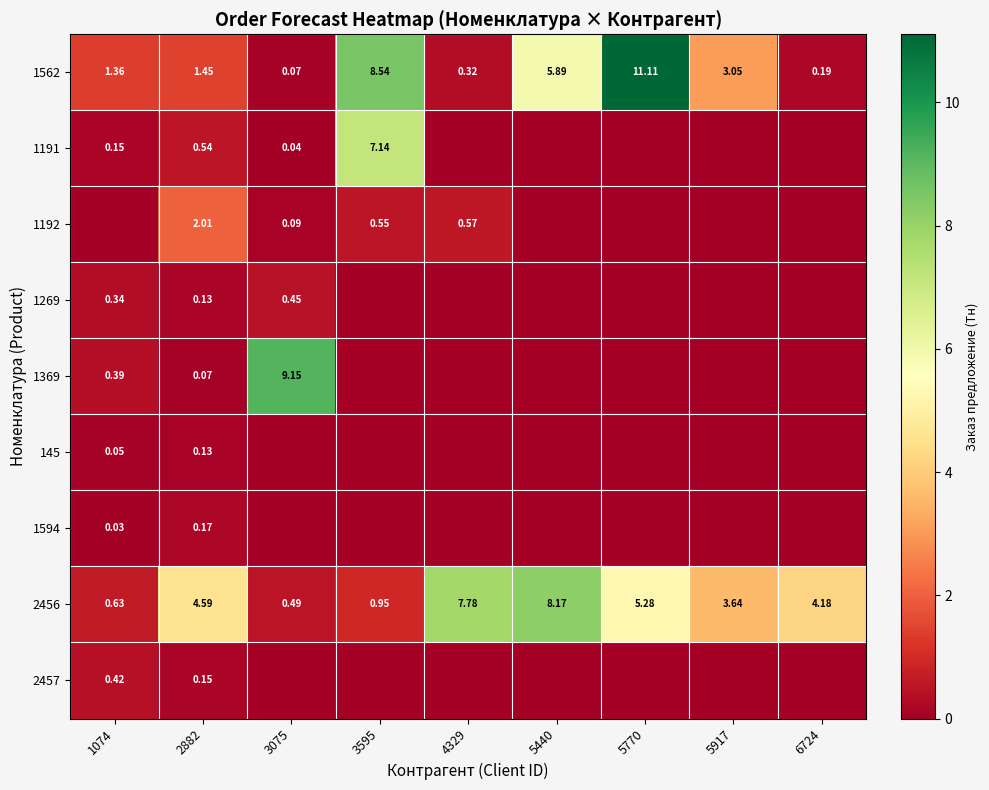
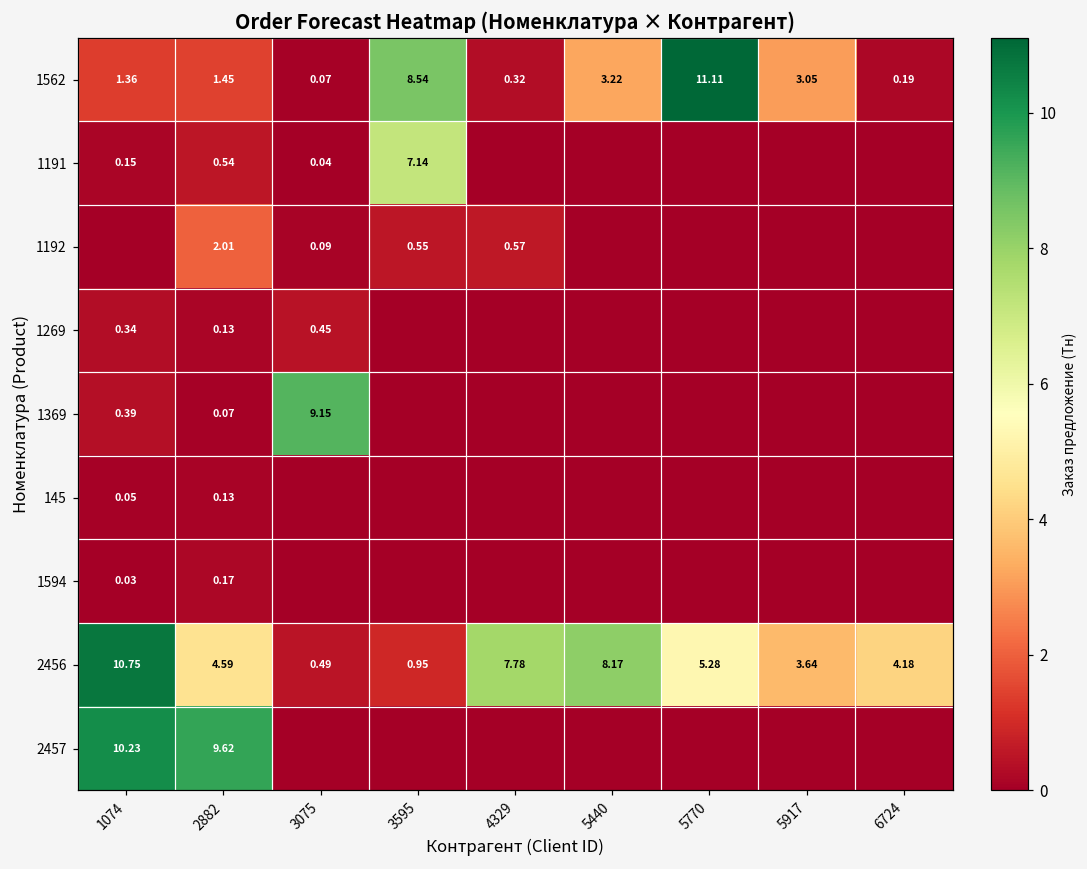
  {
    "1562": {
      "1074": 1.36,
      "2882": 1.45,
      "3075": 0.07,
      "3595": 8.54,
      "4329": 0.32,
-     "5440": 5.89,
+     "5440": 3.22,
      "5770": 11.11,
      "5917": 3.05,
      "6724": 0.19
    },
    "1191": {
      "1074": 0.15,
      "2882": 0.54,
      "3075": 0.04,
      "3595": 7.14
    },
    "1192": {
      "2882": 2.01,
      "3075": 0.09,
      "3595": 0.55,
      "4329": 0.57
    },
    "1269": {
      "1074": 0.34,
      "2882": 0.13,
      "3075": 0.45
    },
    "1369": {
      "1074": 0.39,
      "2882": 0.07,
      "3075": 9.15
    },
    "145": {
      "1074": 0.05,
      "2882": 0.13
    },
    "1594": {
      "1074": 0.03,
      "2882": 0.17
    },
    "2456": {
-     "1074": 0.63,
+     "1074": 10.75,
      "2882": 4.59,
      "3075": 0.49,
      "3595": 0.95,
      "4329": 7.78,
      "5440": 8.17,
      "5770": 5.28,
      "5917": 3.64,
      "6724": 4.18
    },
    "2457": {
-     "1074": 0.42,
-     "2882": 0.15
+     "1074": 10.23,
+     "2882": 9.62
    }
  }
